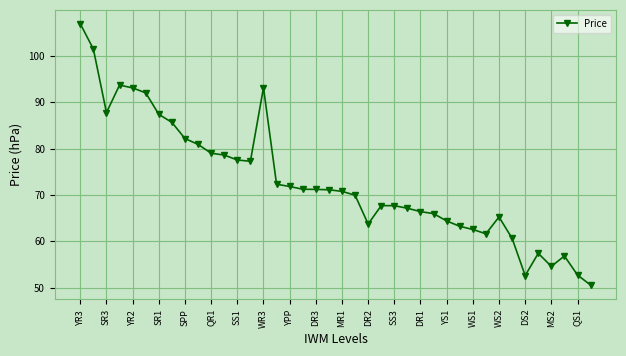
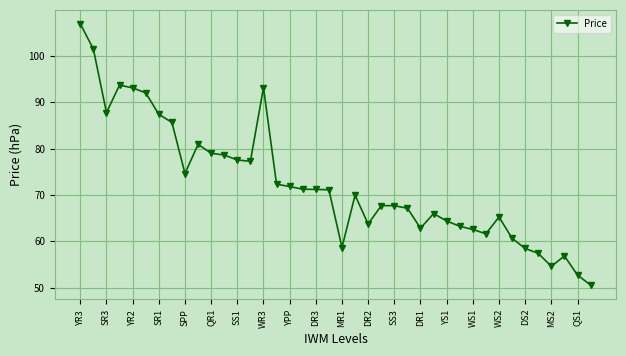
  {
    "YR3": 107,
    "SR3": 88,
    "YR2": 93,
    "SR1": 87,
-   "SPP": 82,
+   "SPP": 75,
    "QR1": 79,
    "SS1": 78,
    "WR3": 93,
    "YPP": 72,
    "DR3": 71,
-   "MR1": 71,
+   "MR1": 59,
    "DR2": 64,
    "SS3": 68,
-   "DR1": 66,
+   "DR1": 63,
    "YS1": 64,
    "WS1": 63,
    "WS2": 65,
-   "DS2": 53,
+   "DS2": 58,
    "MS2": 55,
    "QS1": 53
  }
